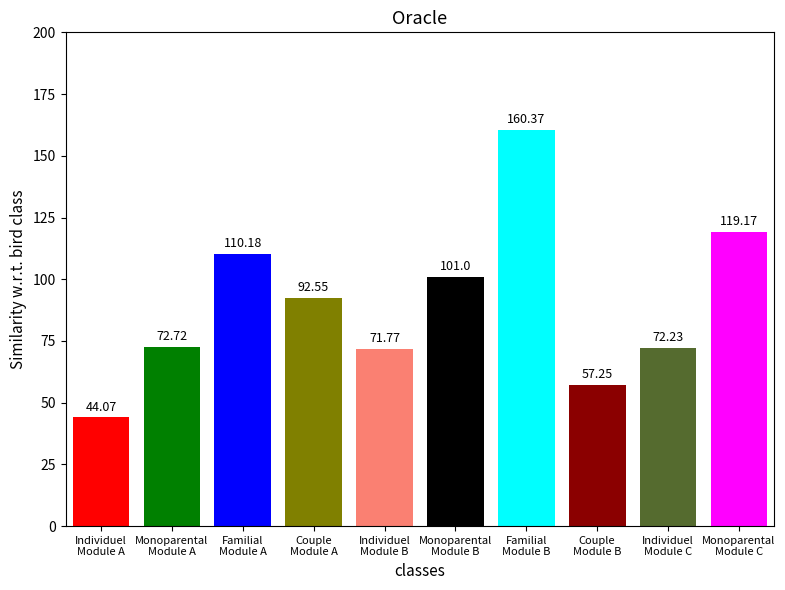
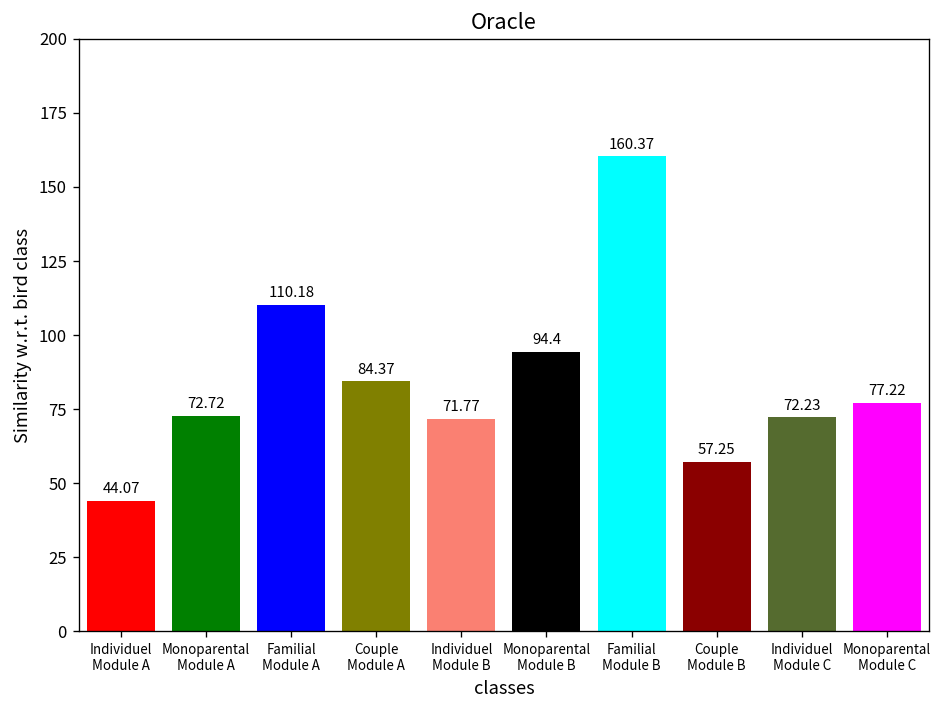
  {
    "Individuel Module A": 44.07,
    "Monoparental Module A": 72.72,
    "Familial Module A": 110.18,
-   "Couple Module A": 92.55,
+   "Couple Module A": 84.37,
    "Individuel Module B": 71.77,
-   "Monoparental Module B": 101.0,
+   "Monoparental Module B": 94.4,
    "Familial Module B": 160.37,
    "Couple Module B": 57.25,
    "Individuel Module C": 72.23,
-   "Monoparental Module C": 119.17
+   "Monoparental Module C": 77.22
  }
